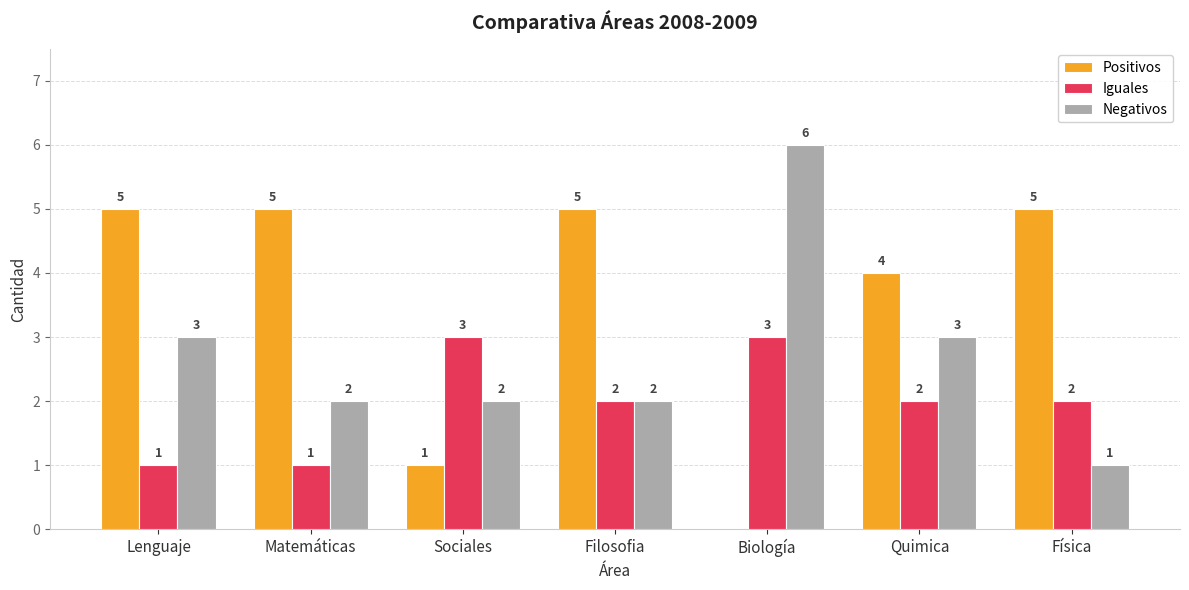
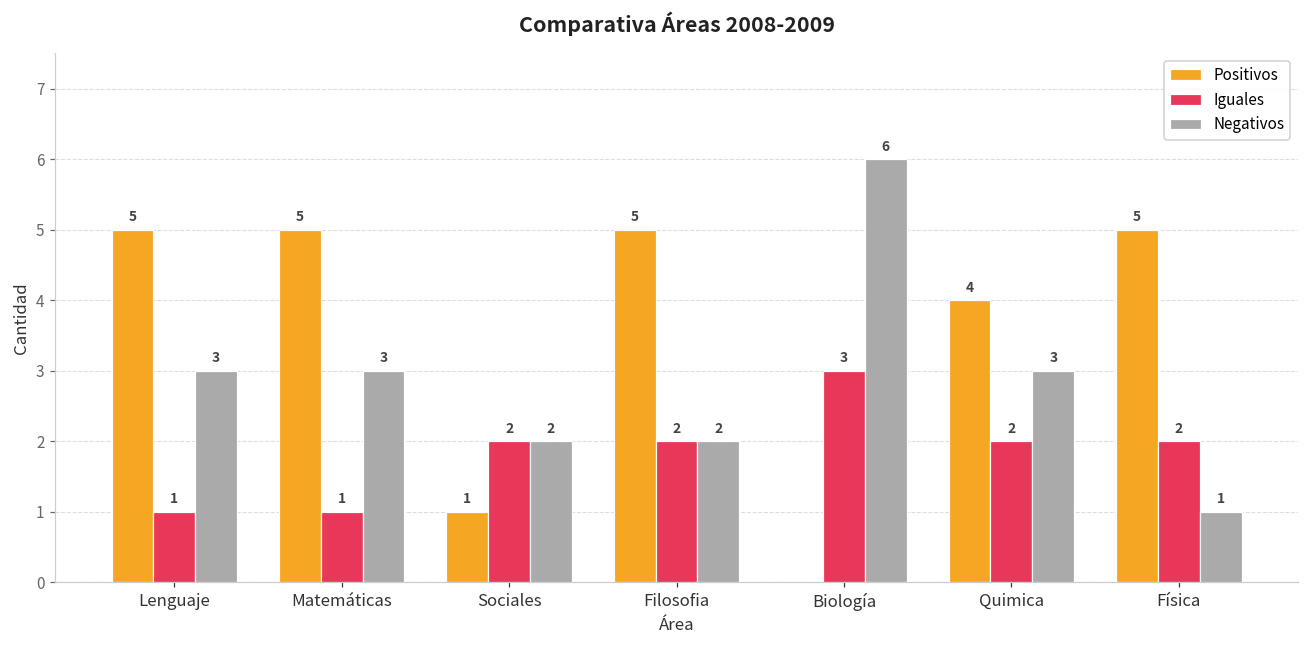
  {
    "Positivos": {
      "Lenguaje": 5,
      "Matemáticas": 5,
      "Sociales": 1,
      "Filosofia": 5,
      "Quimica": 4,
      "Física": 5
    },
    "Iguales": {
      "Lenguaje": 1,
      "Matemáticas": 1,
-     "Sociales": 3,
+     "Sociales": 2,
      "Filosofia": 2,
      "Biología": 3,
      "Quimica": 2,
      "Física": 2
    },
    "Negativos": {
      "Lenguaje": 3,
-     "Matemáticas": 2,
+     "Matemáticas": 3,
      "Sociales": 2,
      "Filosofia": 2,
      "Biología": 6,
      "Quimica": 3,
      "Física": 1
    }
  }
